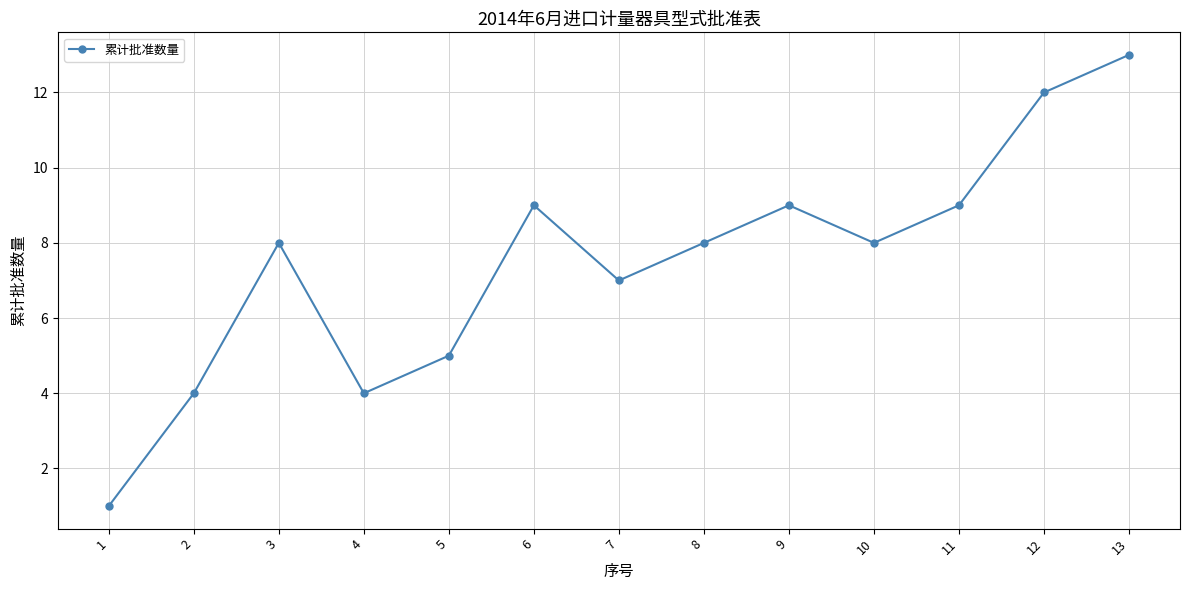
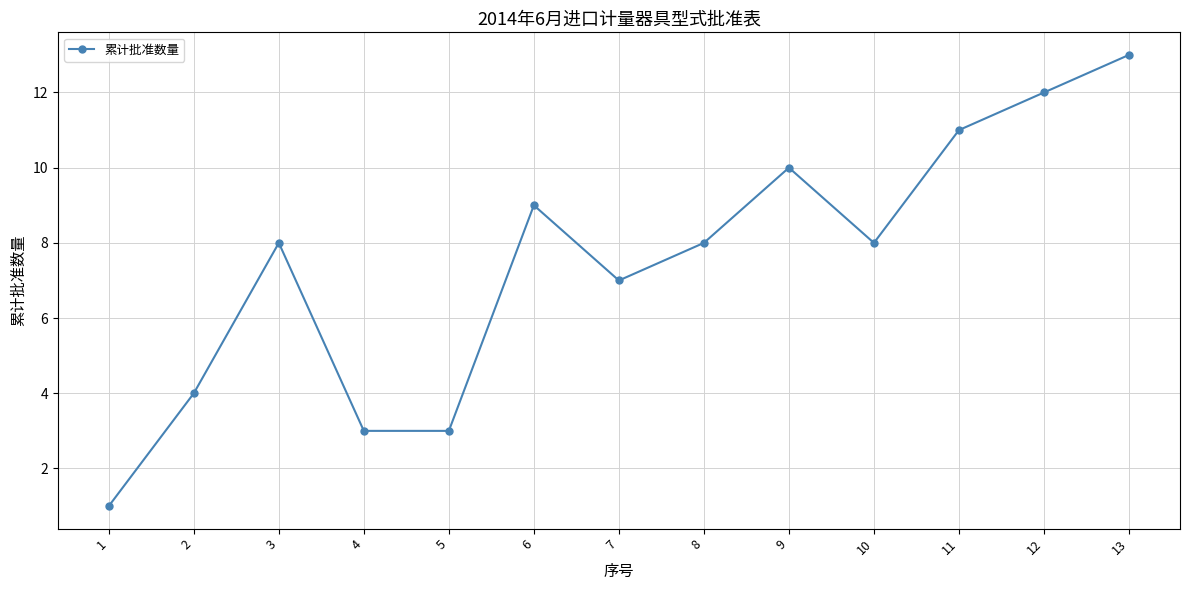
  {
    "1": 1,
    "2": 4,
    "3": 8,
-   "4": 4,
-   "5": 5,
+   "4": 3,
+   "5": 3,
    "6": 9,
    "7": 7,
    "8": 8,
-   "9": 9,
+   "9": 10,
    "10": 8,
-   "11": 9,
+   "11": 11,
    "12": 12,
    "13": 13
  }
